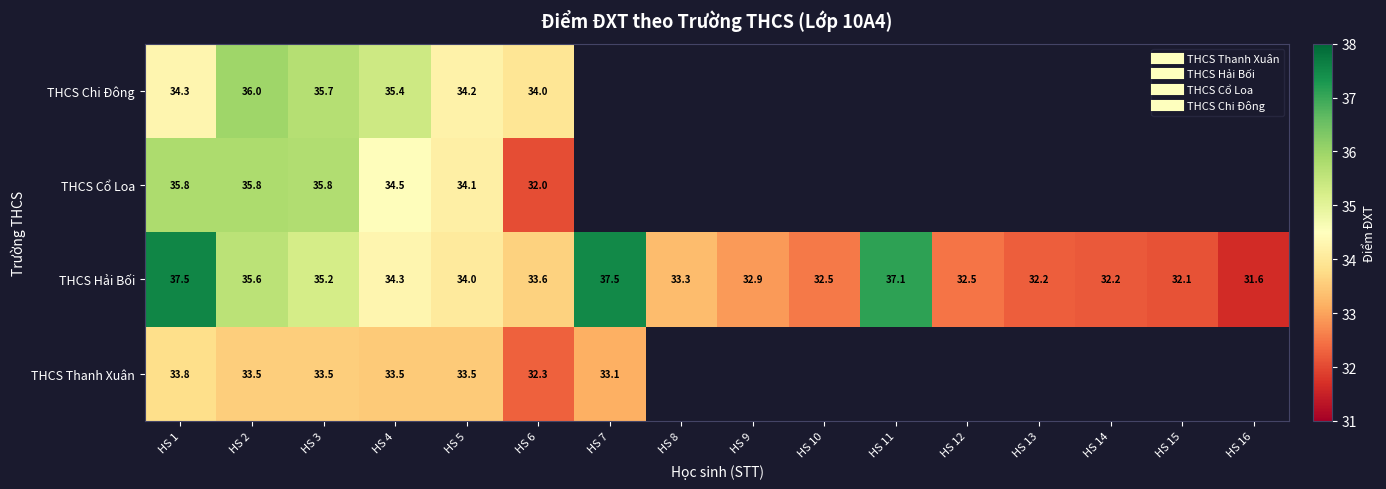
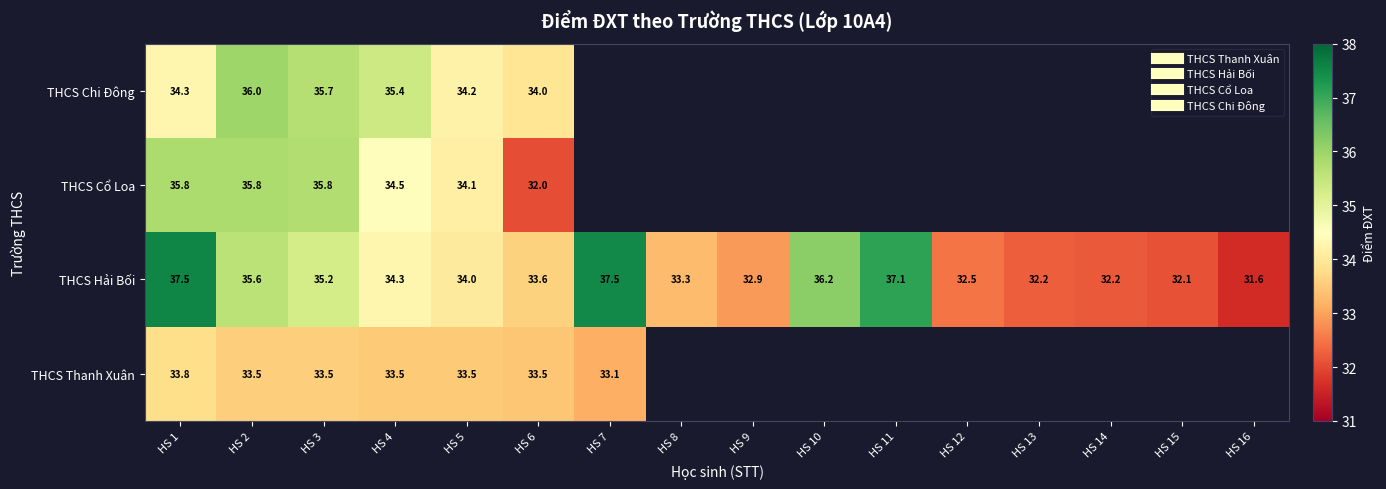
  {
    "THCS Chi Đông": {
      "HS 1": 34.3,
      "HS 2": 36.0,
      "HS 3": 35.7,
      "HS 4": 35.4,
      "HS 5": 34.2,
      "HS 6": 34.0
    },
    "THCS Cổ Loa": {
      "HS 1": 35.8,
      "HS 2": 35.8,
      "HS 3": 35.8,
      "HS 4": 34.5,
      "HS 5": 34.1,
      "HS 6": 32.0
    },
    "THCS Hải Bối": {
      "HS 1": 37.5,
      "HS 2": 35.6,
      "HS 3": 35.2,
      "HS 4": 34.3,
      "HS 5": 34.0,
      "HS 6": 33.6,
      "HS 7": 37.5,
      "HS 8": 33.3,
      "HS 9": 32.9,
-     "HS 10": 32.5,
+     "HS 10": 36.2,
      "HS 11": 37.1,
      "HS 12": 32.5,
      "HS 13": 32.2,
      "HS 14": 32.2,
      "HS 15": 32.1,
      "HS 16": 31.6
    },
    "THCS Thanh Xuân": {
      "HS 1": 33.8,
      "HS 2": 33.5,
      "HS 3": 33.5,
      "HS 4": 33.5,
      "HS 5": 33.5,
-     "HS 6": 32.3,
+     "HS 6": 33.5,
      "HS 7": 33.1
    }
  }
